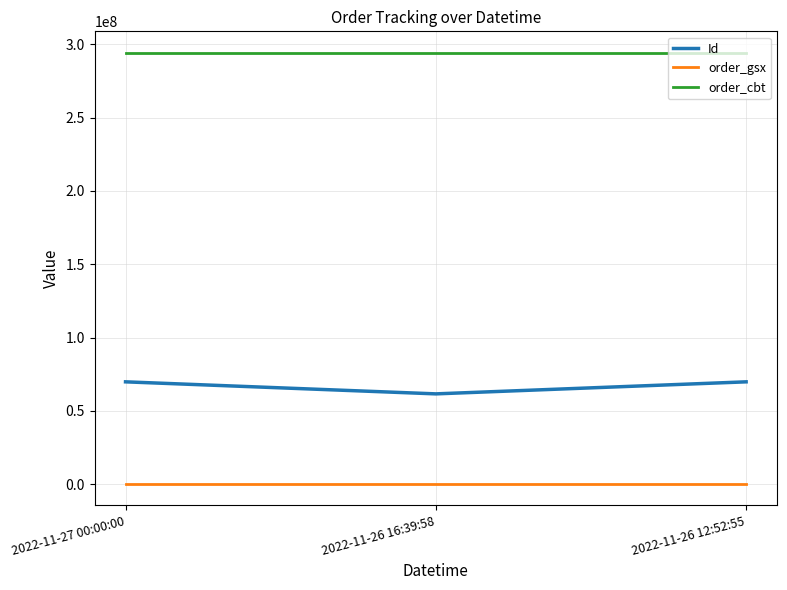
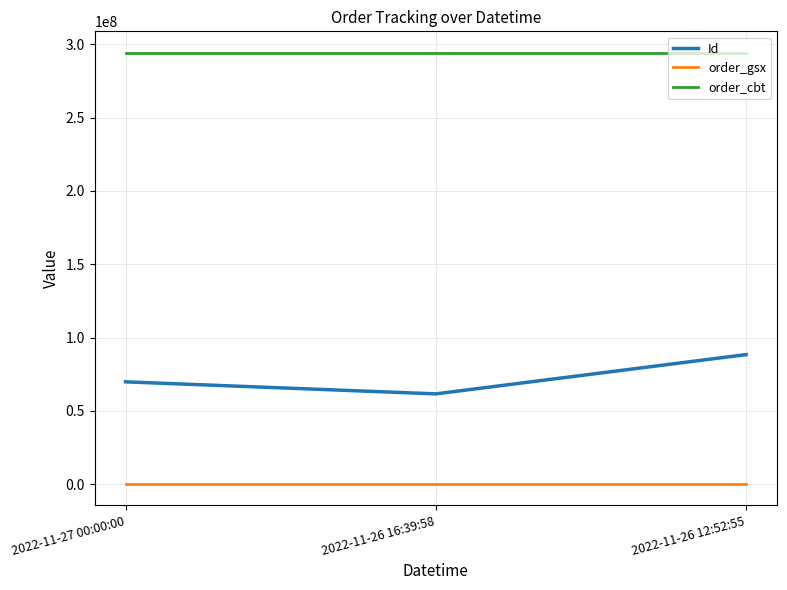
  {
    "Id": {
      "2022-11-27 00:00:00": 70000000,
      "2022-11-26 16:39:58": 62000000,
-     "2022-11-26 12:52:55": 70000000
+     "2022-11-26 12:52:55": 88000000
    },
    "order_gsx": {
      "2022-11-27 00:00:00": 1000000,
      "2022-11-26 16:39:58": 1000000,
      "2022-11-26 12:52:55": 1000000
    },
    "order_cbt": {
      "2022-11-27 00:00:00": 294000000,
      "2022-11-26 16:39:58": 294000000
    }
  }
